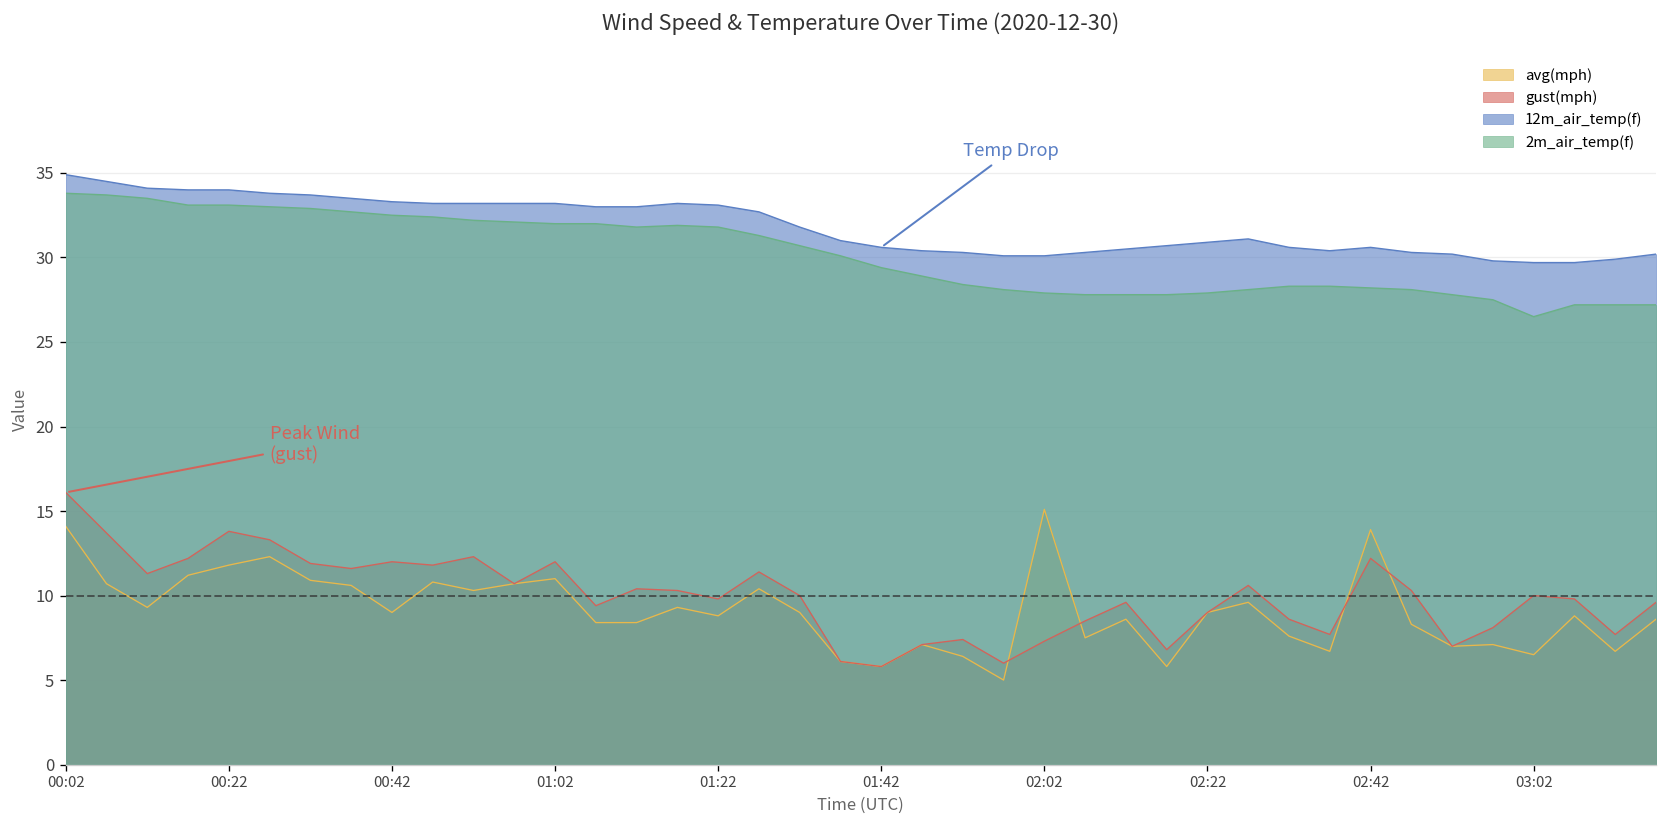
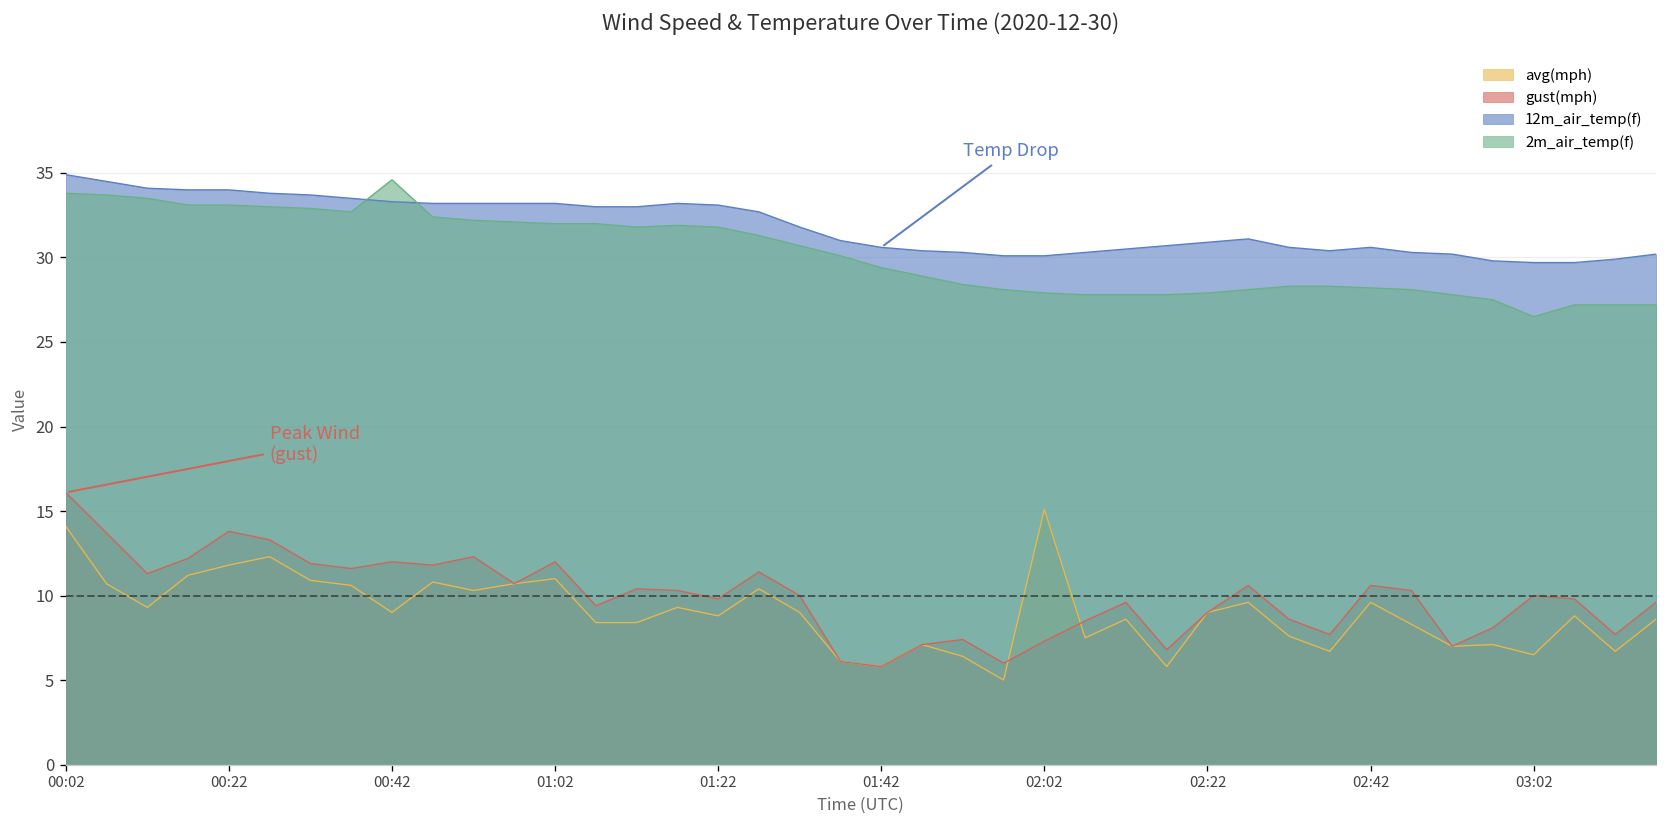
  {
    "avg(mph)": {
      "00:02": 14.1,
      "00:22": 11.8,
      "00:42": 9.0,
      "01:02": 11.0,
      "01:22": 8.8,
      "02:02": 15.1,
-     "02:42": 13.9,
+     "02:42": 9.6,
      "03:02": 6.5
    },
    "gust(mph)": {
      "00:02": 16.1,
      "00:22": 13.8,
      "00:42": 12.0,
      "01:02": 12.0,
      "01:22": 9.8,
      "02:02": 7.3,
-     "02:42": 12.2,
+     "02:42": 10.6,
      "03:02": 10.0
    },
    "12m_air_temp(f)": {
      "00:02": 34.9,
      "00:22": 34.0,
      "00:42": 33.3,
      "01:02": 33.2,
      "01:22": 33.1,
      "01:42": 30.6,
      "02:02": 30.1,
      "02:22": 30.9,
      "02:42": 30.6,
      "03:02": 29.7
    },
    "2m_air_temp(f)": {
      "00:02": 33.8,
      "00:22": 33.1,
-     "00:42": 32.5,
+     "00:42": 34.6,
      "01:02": 32.0,
      "01:22": 31.8,
      "01:42": 29.4,
      "02:02": 27.9,
      "02:22": 27.9,
      "02:42": 28.2,
      "03:02": 26.5
    }
  }
